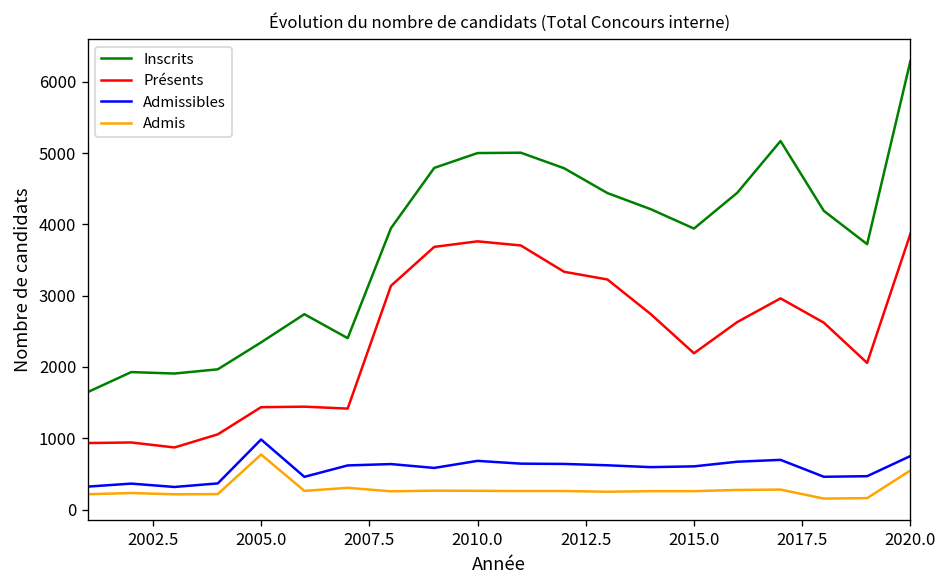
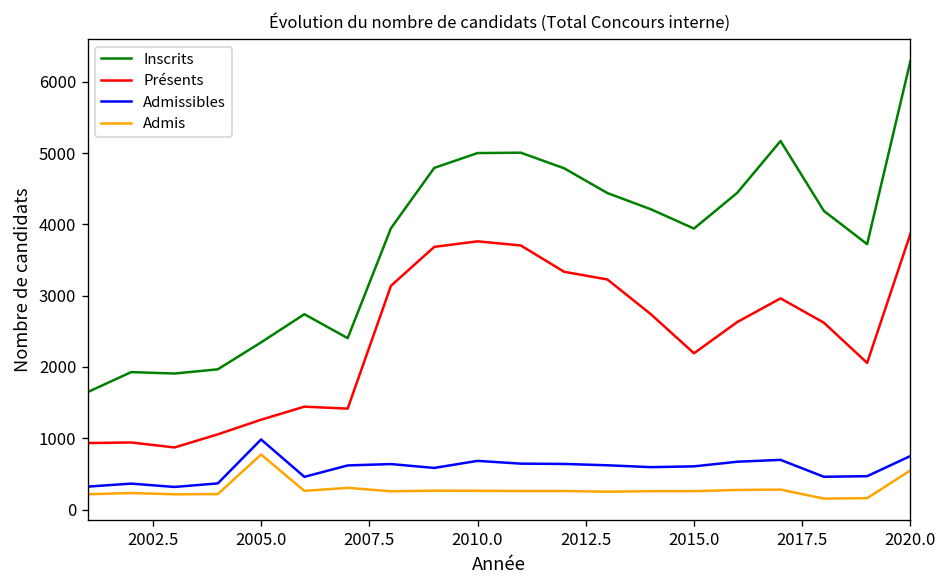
  {
    "Inscrits": {
      "2005.0": 2300,
      "2010.0": 5000,
      "2015.0": 3900,
      "2020.0": 6300
    },
    "Présents": {
-     "2005.0": 1400,
+     "2005.0": 1300,
      "2010.0": 3800,
      "2015.0": 2200,
      "2020.0": 3900
    },
    "Admissibles": {
      "2005.0": 1000,
      "2010.0": 700,
      "2015.0": 600,
      "2020.0": 800
    },
    "Admis": {
      "2005.0": 800,
      "2010.0": 300,
      "2015.0": 300,
      "2020.0": 500
    }
  }
